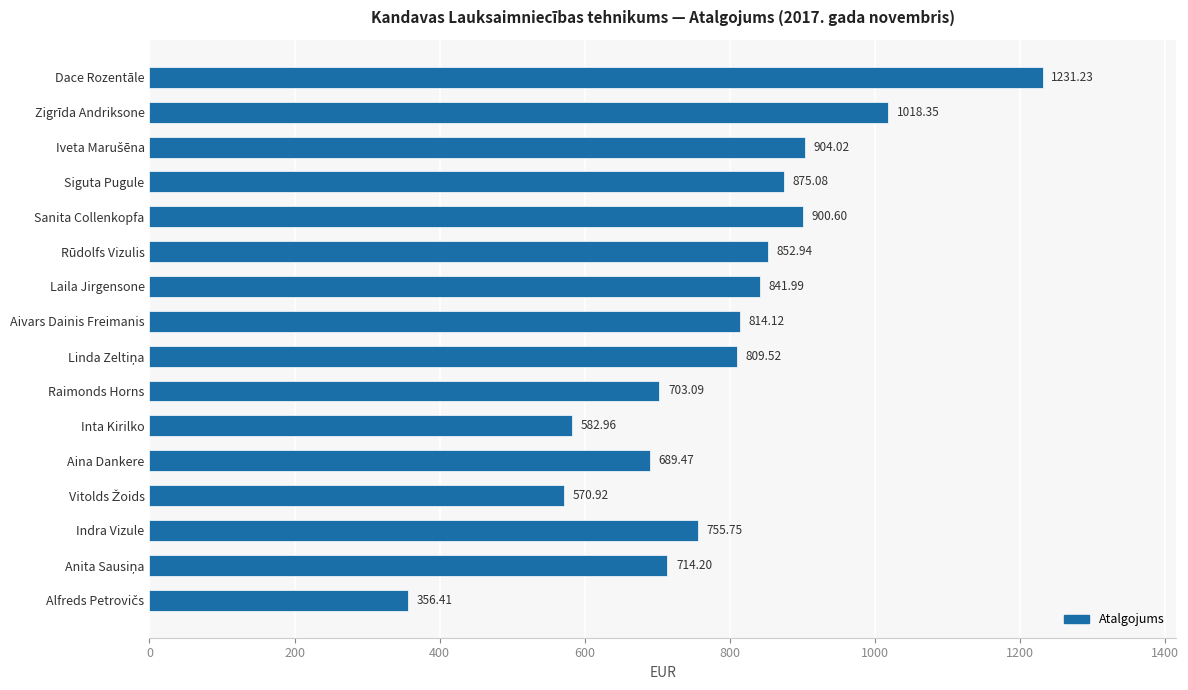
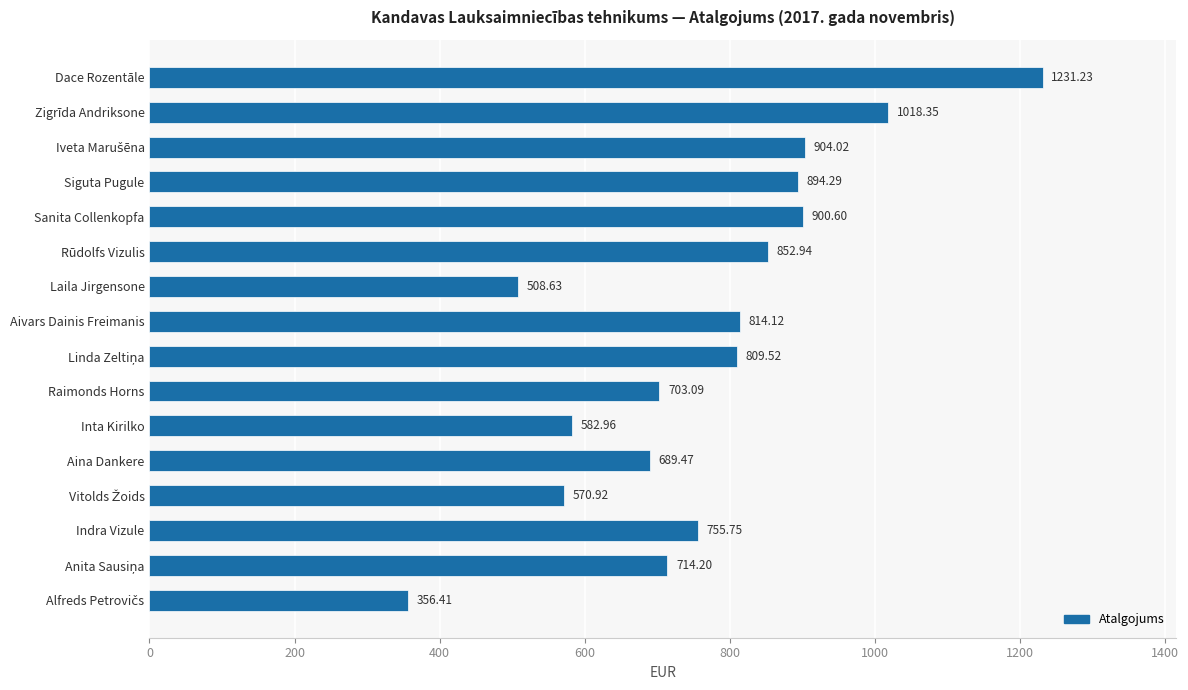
  {
    "Dace Rozentāle": 1231.23,
    "Zigrīda Andriksone": 1018.35,
    "Iveta Marušēna": 904.02,
-   "Siguta Pugule": 875.08,
+   "Siguta Pugule": 894.29,
    "Sanita Collenkopfa": 900.60,
    "Rūdolfs Vizulis": 852.94,
-   "Laila Jirgensone": 841.99,
+   "Laila Jirgensone": 508.63,
    "Aivars Dainis Freimanis": 814.12,
    "Linda Zeltiņa": 809.52,
    "Raimonds Horns": 703.09,
    "Inta Kirilko": 582.96,
    "Aina Dankere": 689.47,
    "Vitolds Žoids": 570.92,
    "Indra Vizule": 755.75,
    "Anita Sausiņa": 714.20,
    "Alfreds Petrovičs": 356.41
  }
